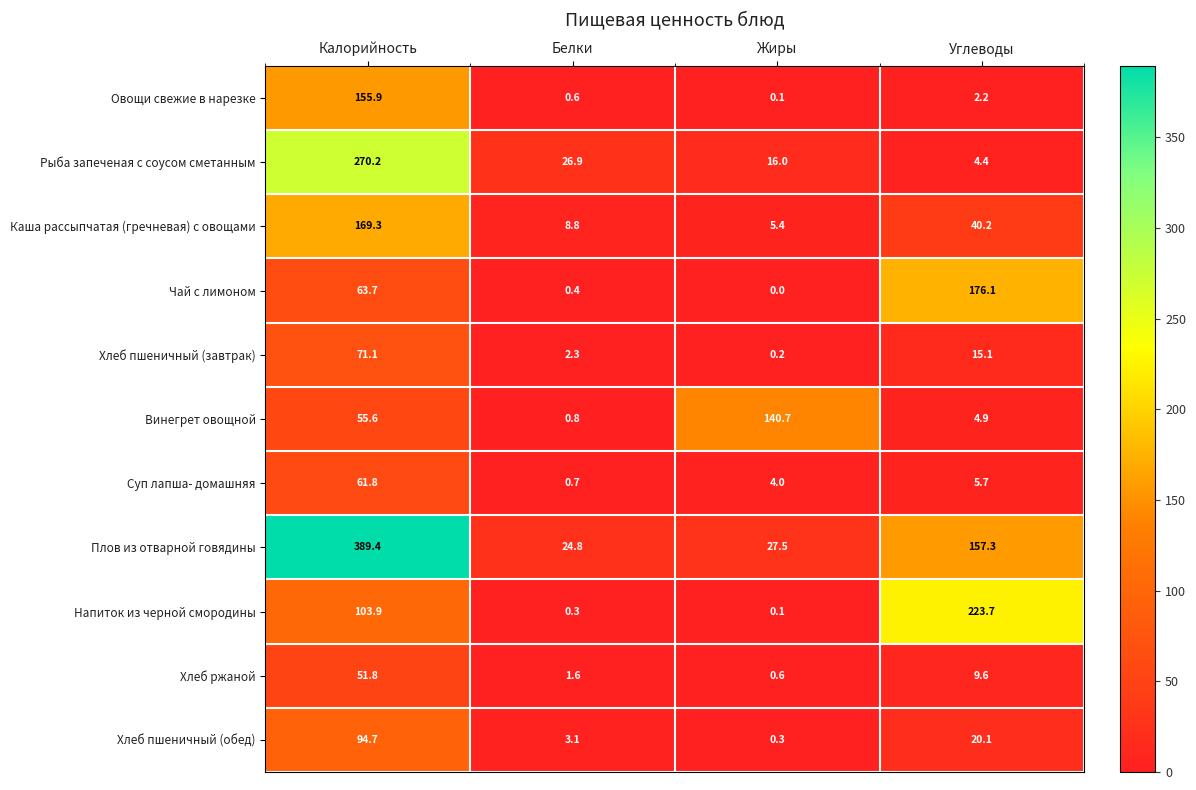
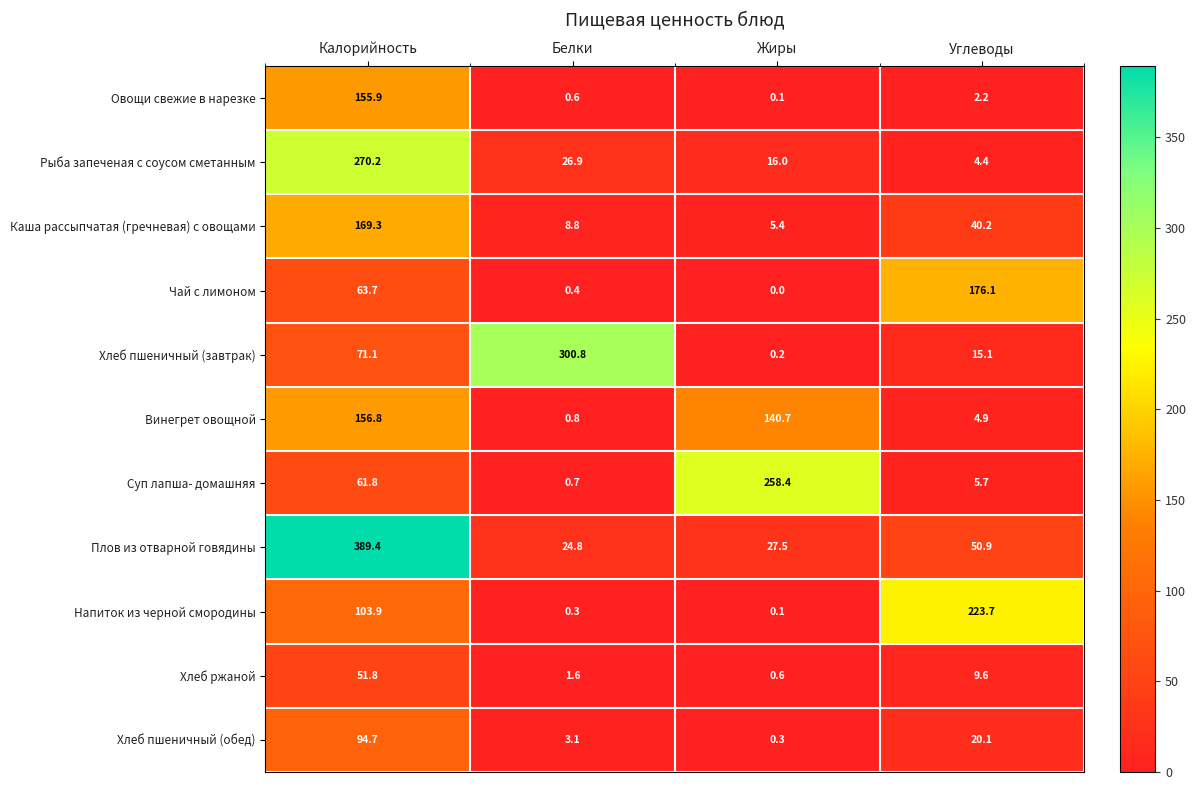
  {
    "Овощи свежие в нарезке": {
      "Калорийность": 155.9,
      "Белки": 0.6,
      "Жиры": 0.1,
      "Углеводы": 2.2
    },
    "Рыба запеченая с соусом сметанным": {
      "Калорийность": 270.2,
      "Белки": 26.9,
      "Жиры": 16.0,
      "Углеводы": 4.4
    },
    "Каша рассыпчатая (гречневая) с овощами": {
      "Калорийность": 169.3,
      "Белки": 8.8,
      "Жиры": 5.4,
      "Углеводы": 40.2
    },
    "Чай с лимоном": {
      "Калорийность": 63.7,
      "Белки": 0.4,
      "Жиры": 0.0,
      "Углеводы": 176.1
    },
    "Хлеб пшеничный (завтрак)": {
      "Калорийность": 71.1,
-     "Белки": 2.3,
+     "Белки": 300.8,
      "Жиры": 0.2,
      "Углеводы": 15.1
    },
    "Винегрет овощной": {
-     "Калорийность": 55.6,
+     "Калорийность": 156.8,
      "Белки": 0.8,
      "Жиры": 140.7,
      "Углеводы": 4.9
    },
    "Суп лапша- домашняя": {
      "Калорийность": 61.8,
      "Белки": 0.7,
-     "Жиры": 4.0,
+     "Жиры": 258.4,
      "Углеводы": 5.7
    },
    "Плов из отварной говядины": {
      "Калорийность": 389.4,
      "Белки": 24.8,
      "Жиры": 27.5,
-     "Углеводы": 157.3
+     "Углеводы": 50.9
    },
    "Напиток из черной смородины": {
      "Калорийность": 103.9,
      "Белки": 0.3,
      "Жиры": 0.1,
      "Углеводы": 223.7
    },
    "Хлеб ржаной": {
      "Калорийность": 51.8,
      "Белки": 1.6,
      "Жиры": 0.6,
      "Углеводы": 9.6
    },
    "Хлеб пшеничный (обед)": {
      "Калорийность": 94.7,
      "Белки": 3.1,
      "Жиры": 0.3,
      "Углеводы": 20.1
    }
  }
